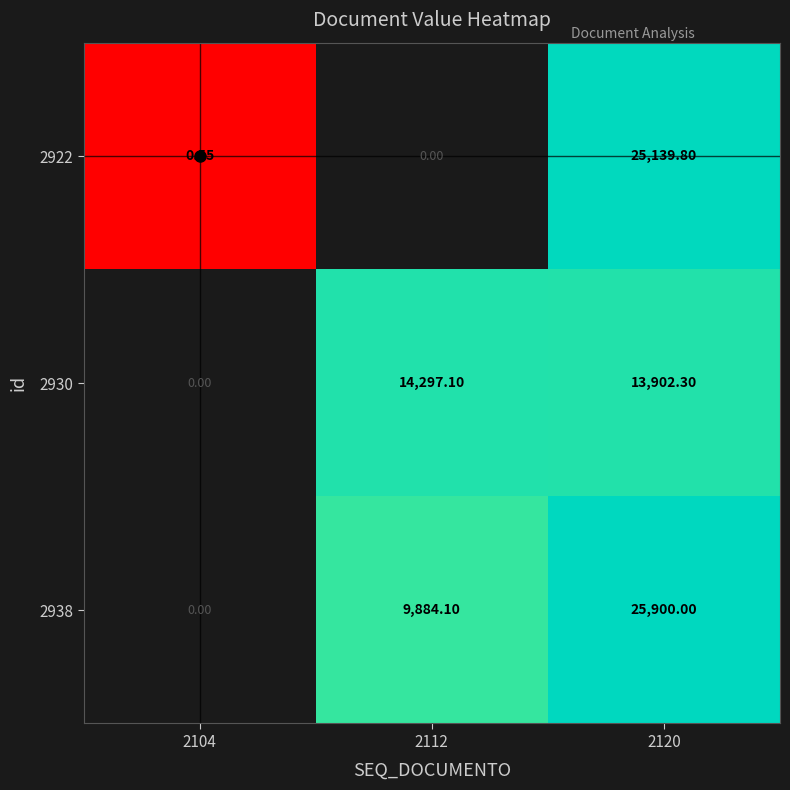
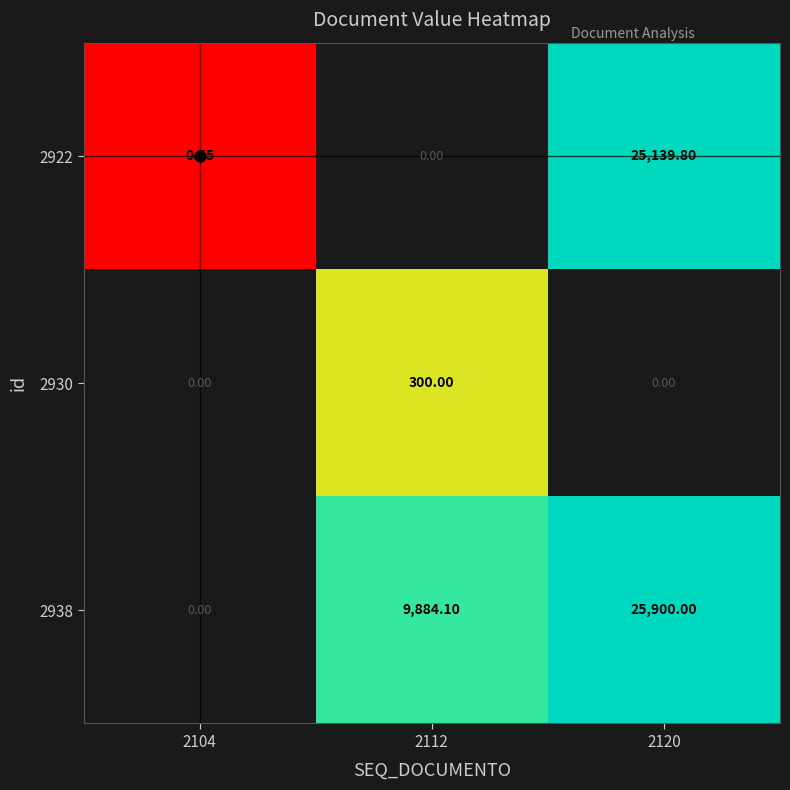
  {
    "2922": {
      "2112": "0.00",
      "2120": "25,139.80"
    },
    "2930": {
      "2104": "0.00",
-     "2112": "14,297.10",
-     "2120": "13,902.30"
+     "2112": "300.00",
+     "2120": "0.00"
    },
    "2938": {
      "2104": "0.00",
      "2112": "9,884.10",
      "2120": "25,900.00"
    }
  }
